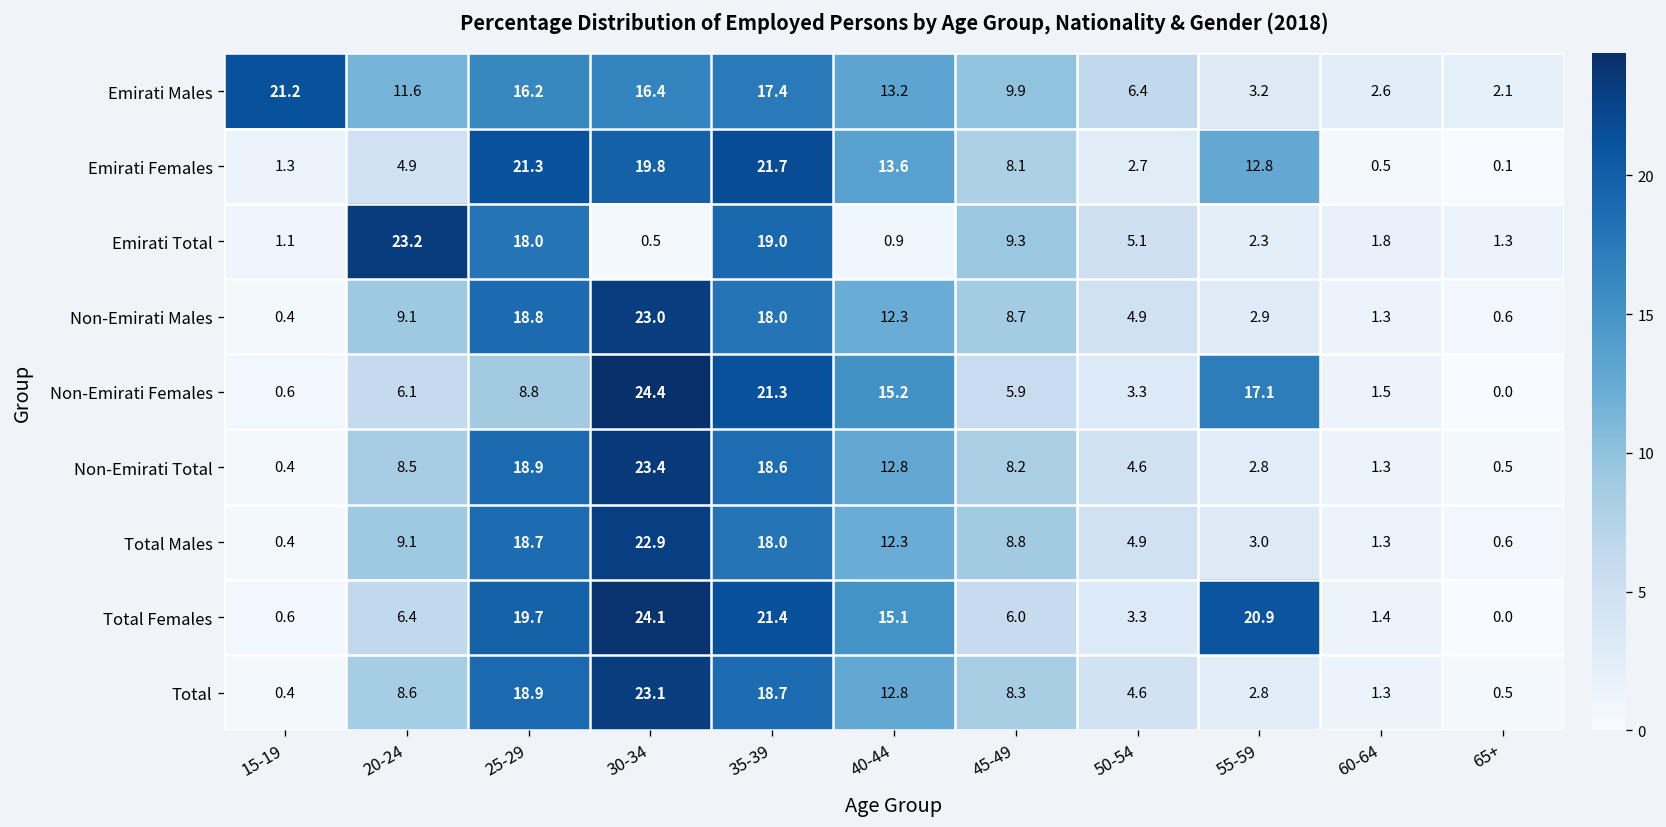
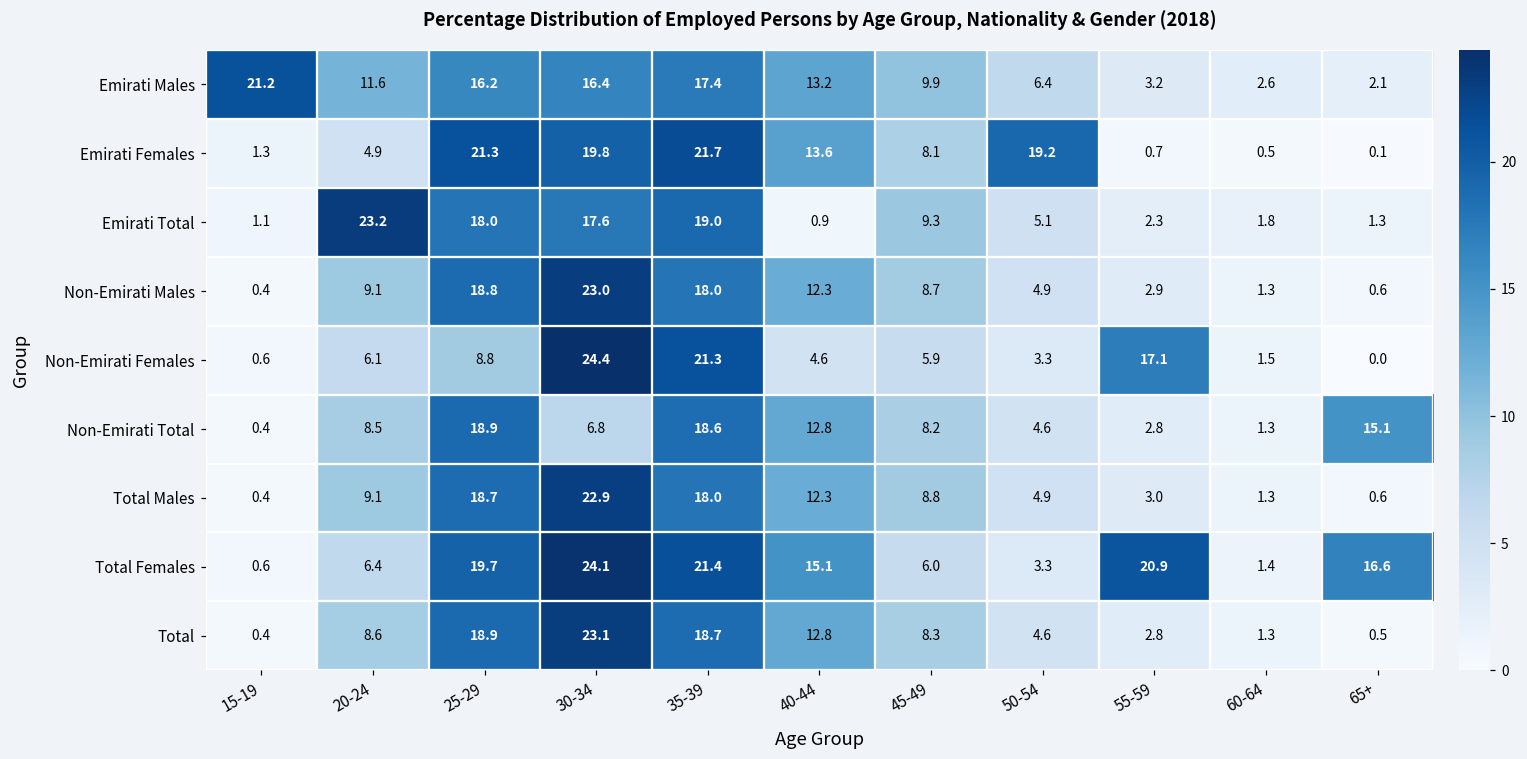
  {
    "Emirati Males": {
      "15-19": 21.2,
      "20-24": 11.6,
      "25-29": 16.2,
      "30-34": 16.4,
      "35-39": 17.4,
      "40-44": 13.2,
      "45-49": 9.9,
      "50-54": 6.4,
      "55-59": 3.2,
      "60-64": 2.6,
      "65+": 2.1
    },
    "Emirati Females": {
      "15-19": 1.3,
      "20-24": 4.9,
      "25-29": 21.3,
      "30-34": 19.8,
      "35-39": 21.7,
      "40-44": 13.6,
      "45-49": 8.1,
-     "50-54": 2.7,
-     "55-59": 12.8,
+     "50-54": 19.2,
+     "55-59": 0.7,
      "60-64": 0.5,
      "65+": 0.1
    },
    "Emirati Total": {
      "15-19": 1.1,
      "20-24": 23.2,
      "25-29": 18.0,
-     "30-34": 0.5,
+     "30-34": 17.6,
      "35-39": 19.0,
      "40-44": 0.9,
      "45-49": 9.3,
      "50-54": 5.1,
      "55-59": 2.3,
      "60-64": 1.8,
      "65+": 1.3
    },
    "Non-Emirati Males": {
      "15-19": 0.4,
      "20-24": 9.1,
      "25-29": 18.8,
      "30-34": 23.0,
      "35-39": 18.0,
      "40-44": 12.3,
      "45-49": 8.7,
      "50-54": 4.9,
      "55-59": 2.9,
      "60-64": 1.3,
      "65+": 0.6
    },
    "Non-Emirati Females": {
      "15-19": 0.6,
      "20-24": 6.1,
      "25-29": 8.8,
      "30-34": 24.4,
      "35-39": 21.3,
-     "40-44": 15.2,
+     "40-44": 4.6,
      "45-49": 5.9,
      "50-54": 3.3,
      "55-59": 17.1,
      "60-64": 1.5,
      "65+": 0.0
    },
    "Non-Emirati Total": {
      "15-19": 0.4,
      "20-24": 8.5,
      "25-29": 18.9,
-     "30-34": 23.4,
+     "30-34": 6.8,
      "35-39": 18.6,
      "40-44": 12.8,
      "45-49": 8.2,
      "50-54": 4.6,
      "55-59": 2.8,
      "60-64": 1.3,
-     "65+": 0.5
+     "65+": 15.1
    },
    "Total Males": {
      "15-19": 0.4,
      "20-24": 9.1,
      "25-29": 18.7,
      "30-34": 22.9,
      "35-39": 18.0,
      "40-44": 12.3,
      "45-49": 8.8,
      "50-54": 4.9,
      "55-59": 3.0,
      "60-64": 1.3,
      "65+": 0.6
    },
    "Total Females": {
      "15-19": 0.6,
      "20-24": 6.4,
      "25-29": 19.7,
      "30-34": 24.1,
      "35-39": 21.4,
      "40-44": 15.1,
      "45-49": 6.0,
      "50-54": 3.3,
      "55-59": 20.9,
      "60-64": 1.4,
-     "65+": 0.0
+     "65+": 16.6
    },
    "Total": {
      "15-19": 0.4,
      "20-24": 8.6,
      "25-29": 18.9,
      "30-34": 23.1,
      "35-39": 18.7,
      "40-44": 12.8,
      "45-49": 8.3,
      "50-54": 4.6,
      "55-59": 2.8,
      "60-64": 1.3,
      "65+": 0.5
    }
  }
